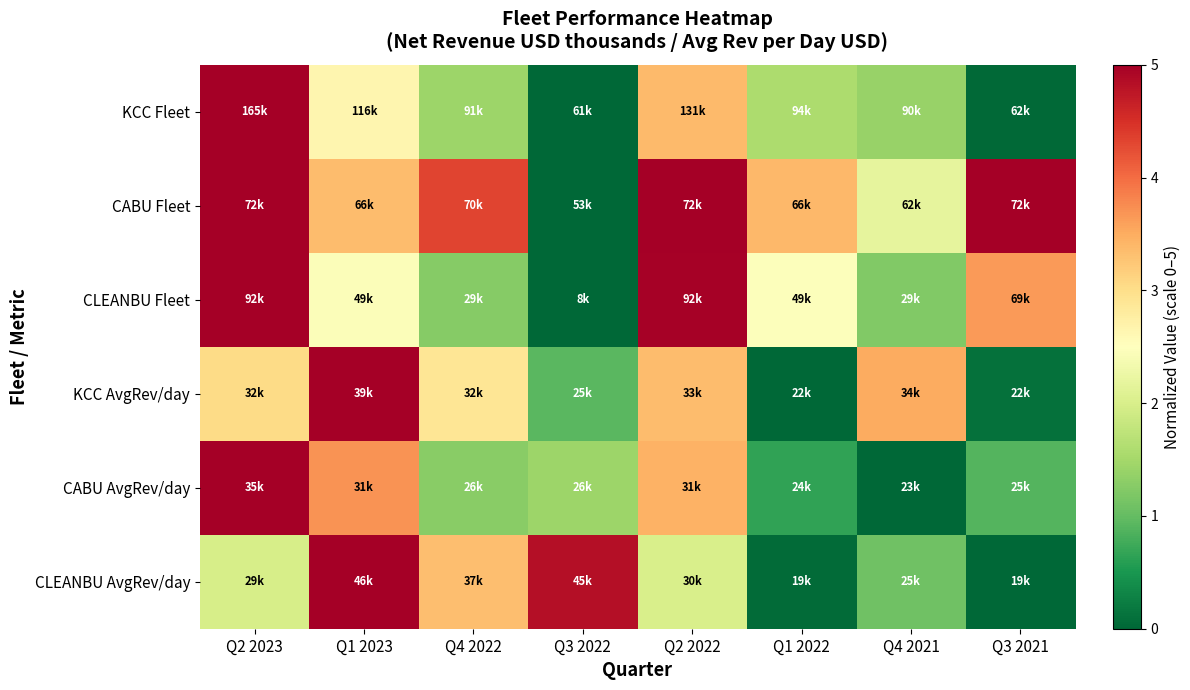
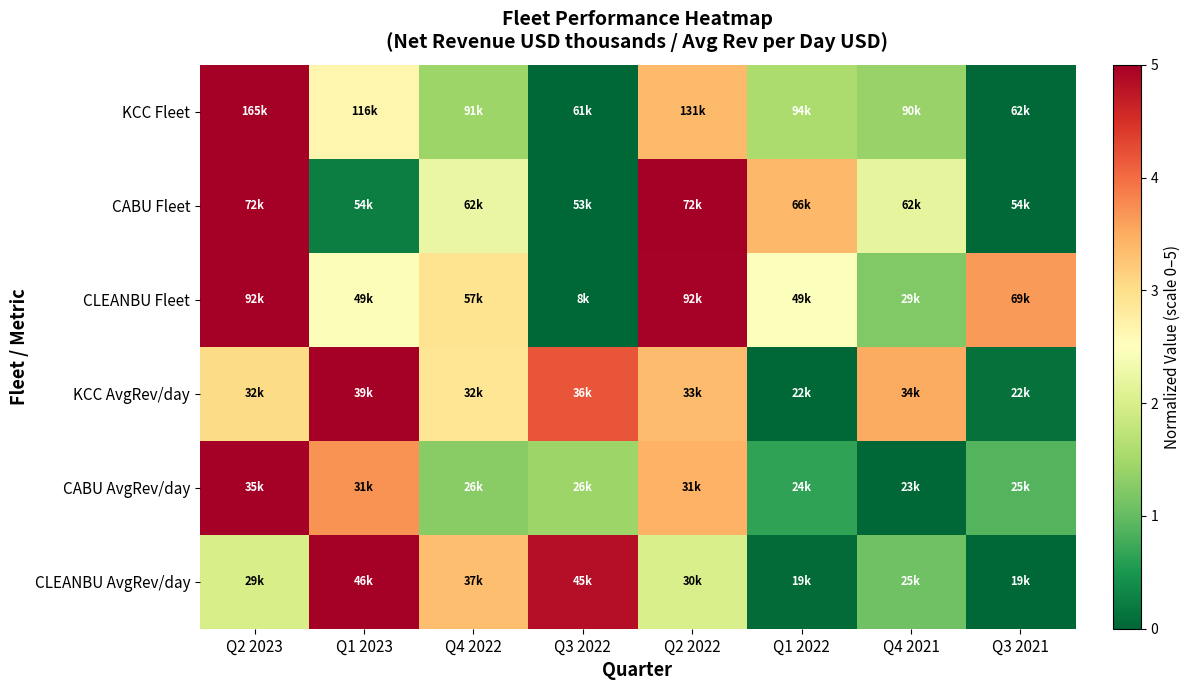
  {
    "KCC Fleet": {
      "Q2 2023": "165k",
      "Q1 2023": "116k",
      "Q4 2022": "91k",
      "Q3 2022": "61k",
      "Q2 2022": "131k",
      "Q1 2022": "94k",
      "Q4 2021": "90k",
      "Q3 2021": "62k"
    },
    "CABU Fleet": {
      "Q2 2023": "72k",
-     "Q1 2023": "66k",
-     "Q4 2022": "70k",
+     "Q1 2023": "54k",
+     "Q4 2022": "62k",
      "Q3 2022": "53k",
      "Q2 2022": "72k",
      "Q1 2022": "66k",
      "Q4 2021": "62k",
-     "Q3 2021": "72k"
+     "Q3 2021": "54k"
    },
    "CLEANBU Fleet": {
      "Q2 2023": "92k",
      "Q1 2023": "49k",
-     "Q4 2022": "29k",
+     "Q4 2022": "57k",
      "Q3 2022": "8k",
      "Q2 2022": "92k",
      "Q1 2022": "49k",
      "Q4 2021": "29k",
      "Q3 2021": "69k"
    },
    "KCC AvgRev/day": {
      "Q2 2023": "32k",
      "Q1 2023": "39k",
      "Q4 2022": "32k",
-     "Q3 2022": "25k",
+     "Q3 2022": "36k",
      "Q2 2022": "33k",
      "Q1 2022": "22k",
      "Q4 2021": "34k",
      "Q3 2021": "22k"
    },
    "CABU AvgRev/day": {
      "Q2 2023": "35k",
      "Q1 2023": "31k",
      "Q4 2022": "26k",
      "Q3 2022": "26k",
      "Q2 2022": "31k",
      "Q1 2022": "24k",
      "Q4 2021": "23k",
      "Q3 2021": "25k"
    },
    "CLEANBU AvgRev/day": {
      "Q2 2023": "29k",
      "Q1 2023": "46k",
      "Q4 2022": "37k",
      "Q3 2022": "45k",
      "Q2 2022": "30k",
      "Q1 2022": "19k",
      "Q4 2021": "25k",
      "Q3 2021": "19k"
    }
  }
